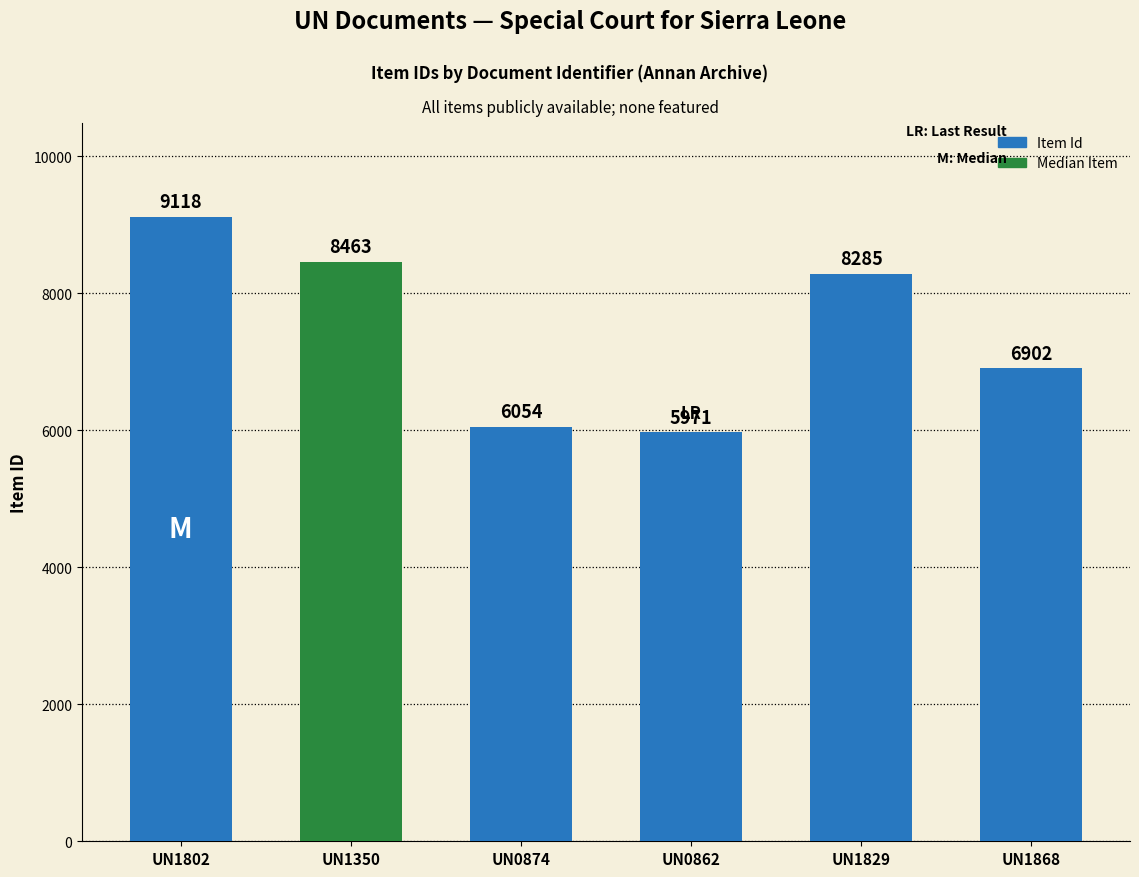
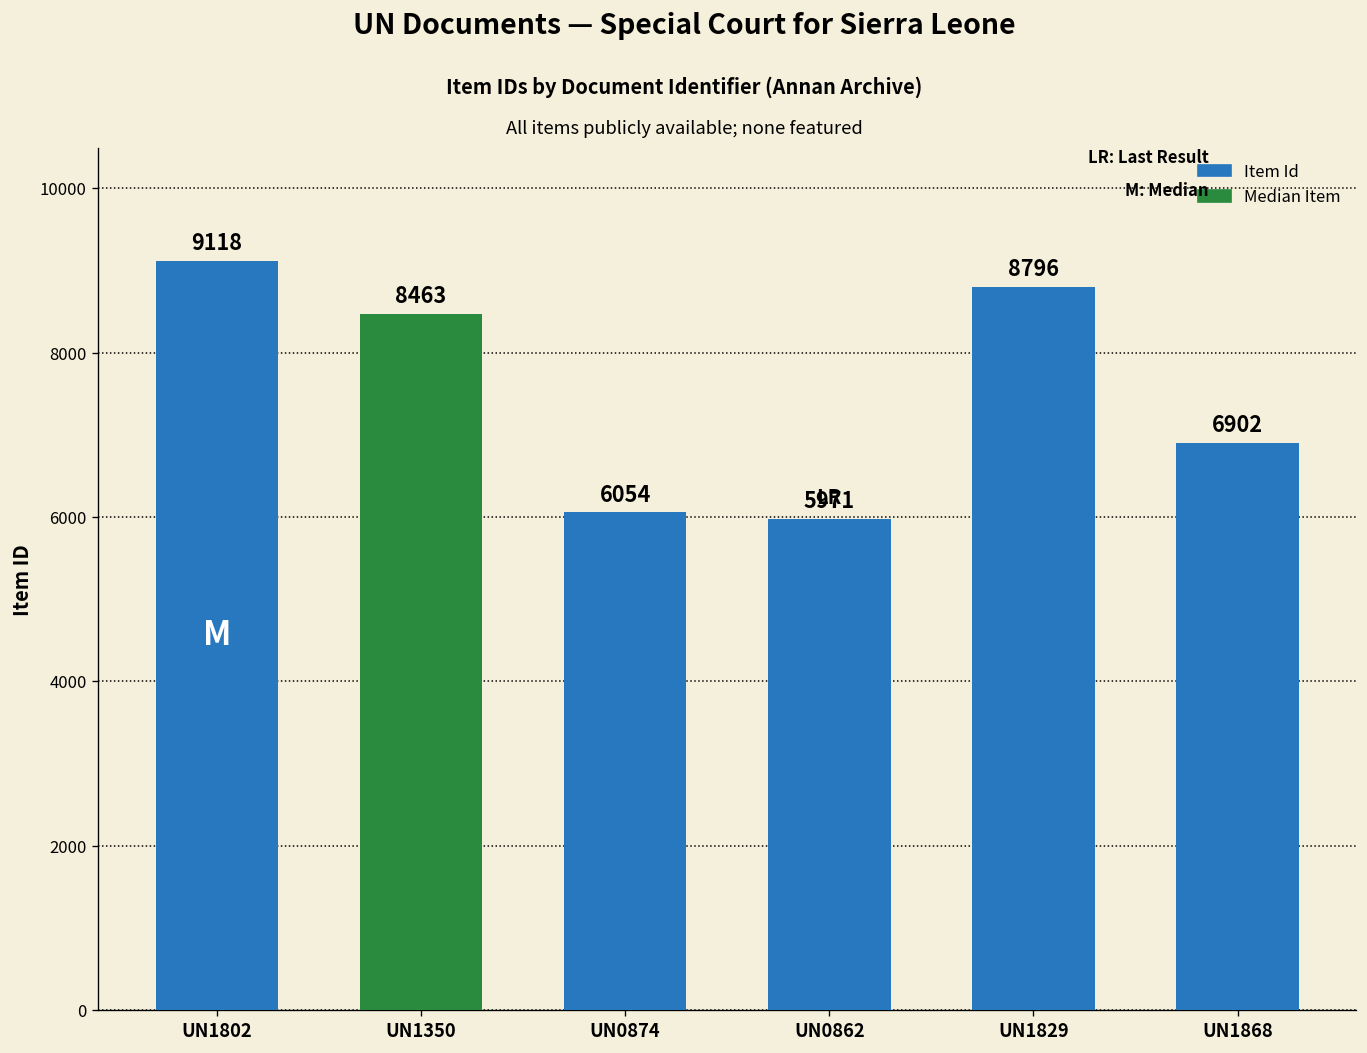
  {
    "UN1802": 9118,
    "UN1350": 8463,
    "UN0874": 6054,
-   "UN1829": 8285,
+   "UN1829": 8796,
    "UN1868": 6902
  }
